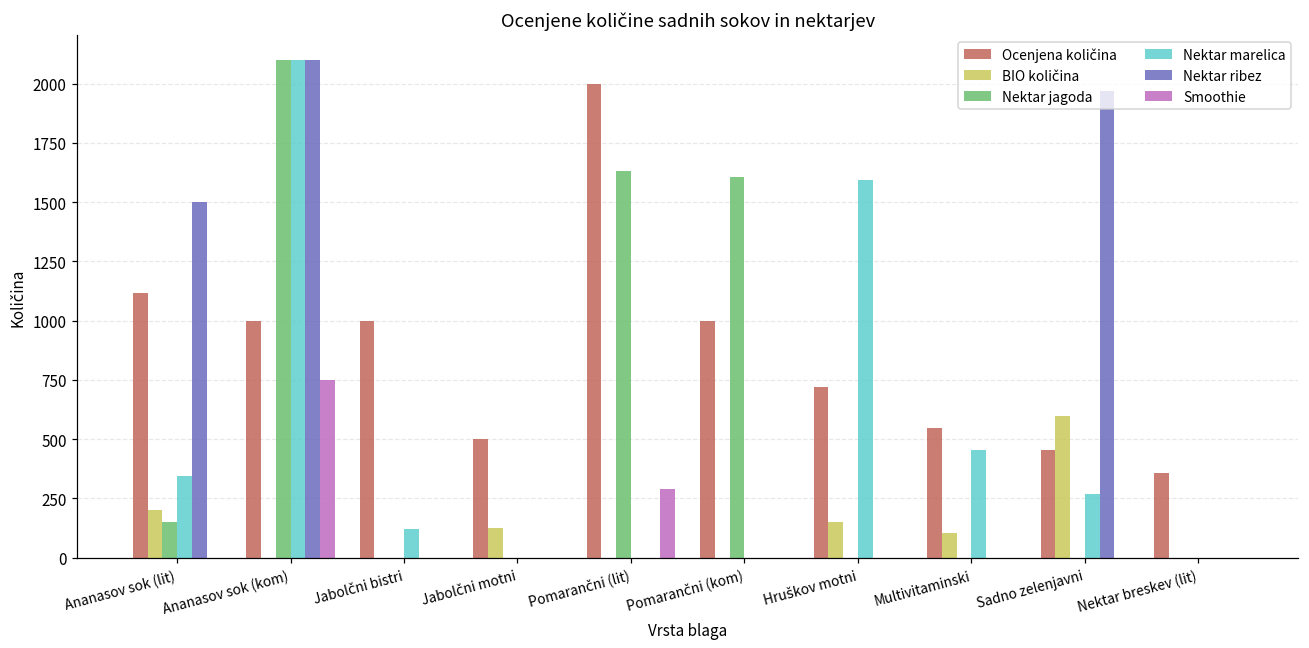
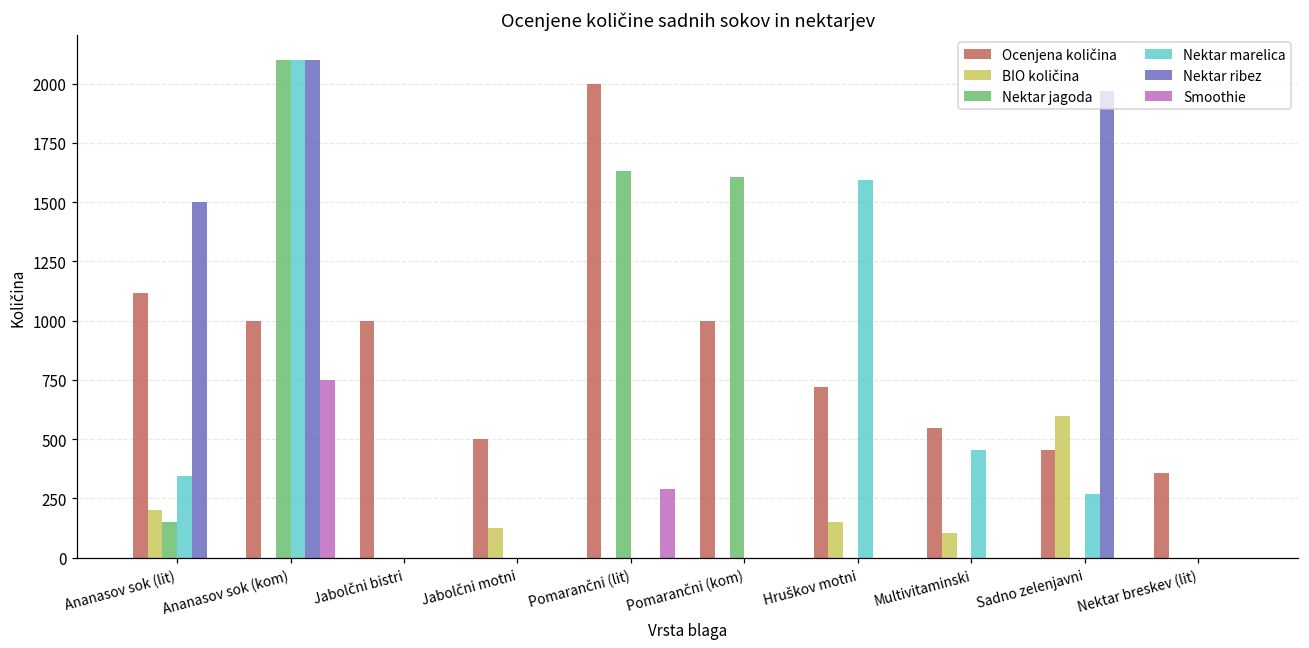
  {
    "Ocenjena količina": {
      "Ananasov sok (lit)": 1120,
      "Ananasov sok (kom)": 1000,
      "Jabolčni bistri": 1000,
      "Jabolčni motni": 500,
      "Pomarančni (lit)": 2000,
      "Pomarančni (kom)": 1000,
      "Hruškov motni": 720,
      "Multivitaminski": 550,
      "Sadno zelenjavni": 460,
      "Nektar breskev (lit)": 360
    },
    "BIO količina": {
      "Ananasov sok (lit)": 200,
      "Ananasov sok (kom)": 0,
      "Jabolčni bistri": 0,
      "Jabolčni motni": 120,
      "Pomarančni (lit)": 0,
      "Pomarančni (kom)": 0,
      "Hruškov motni": 150,
      "Multivitaminski": 100,
      "Sadno zelenjavni": 600,
      "Nektar breskev (lit)": 0
    },
    "Nektar jagoda": {
      "Ananasov sok (lit)": 150,
      "Ananasov sok (kom)": 2100,
      "Jabolčni bistri": 0,
      "Jabolčni motni": 0,
      "Pomarančni (lit)": 1630,
      "Pomarančni (kom)": 1610,
      "Hruškov motni": 0,
      "Multivitaminski": 0,
      "Sadno zelenjavni": 0,
      "Nektar breskev (lit)": 0
    },
    "Nektar marelica": {
      "Ananasov sok (lit)": 350,
      "Ananasov sok (kom)": 2100,
-     "Jabolčni bistri": 120,
+     "Jabolčni bistri": 0,
      "Jabolčni motni": 0,
      "Pomarančni (lit)": 0,
      "Pomarančni (kom)": 0,
      "Hruškov motni": 1590,
      "Multivitaminski": 460,
      "Sadno zelenjavni": 270,
      "Nektar breskev (lit)": 0
    },
    "Nektar ribez": {
      "Ananasov sok (lit)": 1500,
      "Ananasov sok (kom)": 2100,
      "Jabolčni bistri": 0,
      "Jabolčni motni": 0,
      "Pomarančni (lit)": 0,
      "Pomarančni (kom)": 0,
      "Hruškov motni": 0,
      "Multivitaminski": 0,
      "Nektar breskev (lit)": 0
    },
    "Smoothie": {
      "Ananasov sok (lit)": 0,
      "Ananasov sok (kom)": 750,
      "Jabolčni bistri": 0,
      "Jabolčni motni": 0,
      "Pomarančni (lit)": 290,
      "Pomarančni (kom)": 0,
      "Hruškov motni": 0,
      "Multivitaminski": 0,
      "Sadno zelenjavni": 0,
      "Nektar breskev (lit)": 0
    }
  }
